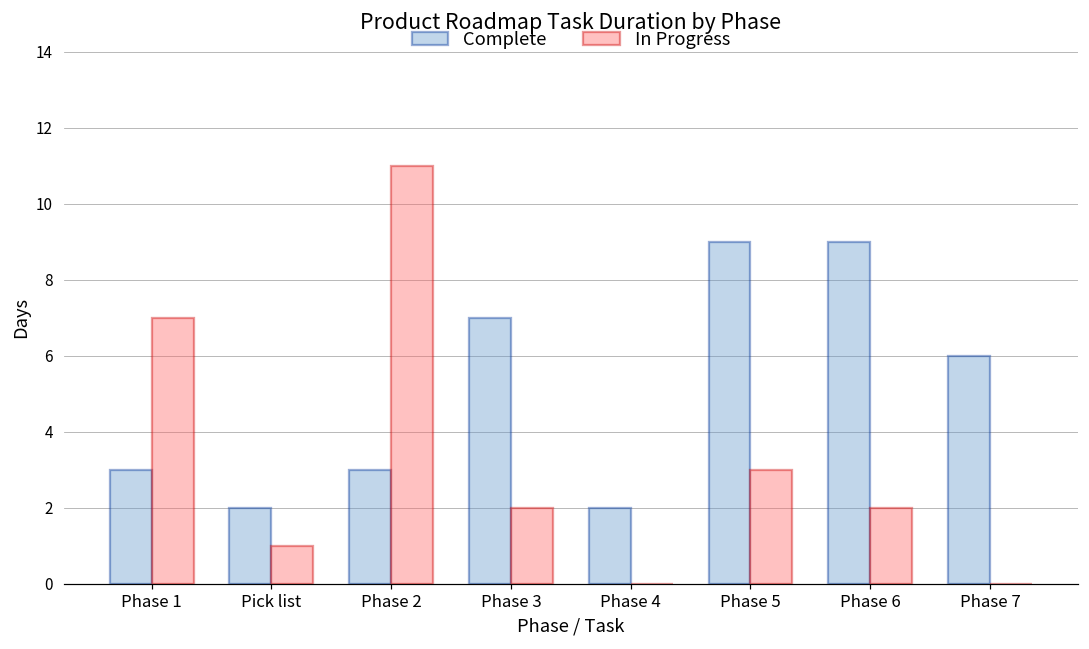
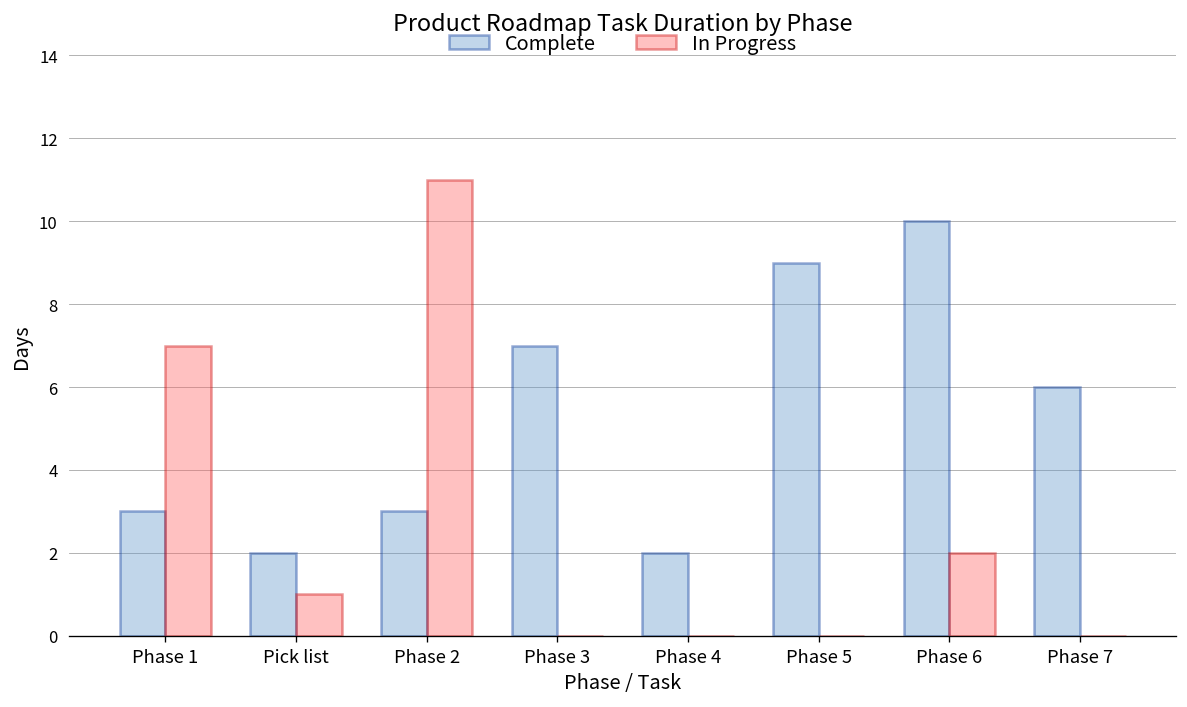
  {
    "Complete": {
      "Phase 1": 3,
      "Pick list": 2,
      "Phase 2": 3,
      "Phase 3": 7,
      "Phase 4": 2,
      "Phase 5": 9,
-     "Phase 6": 9,
+     "Phase 6": 10,
      "Phase 7": 6
    },
    "In Progress": {
      "Phase 1": 7,
      "Pick list": 1,
      "Phase 2": 11,
-     "Phase 3": 2,
+     "Phase 3": 0,
      "Phase 4": 0,
-     "Phase 5": 3,
+     "Phase 5": 0,
      "Phase 6": 2,
      "Phase 7": 0
    }
  }
